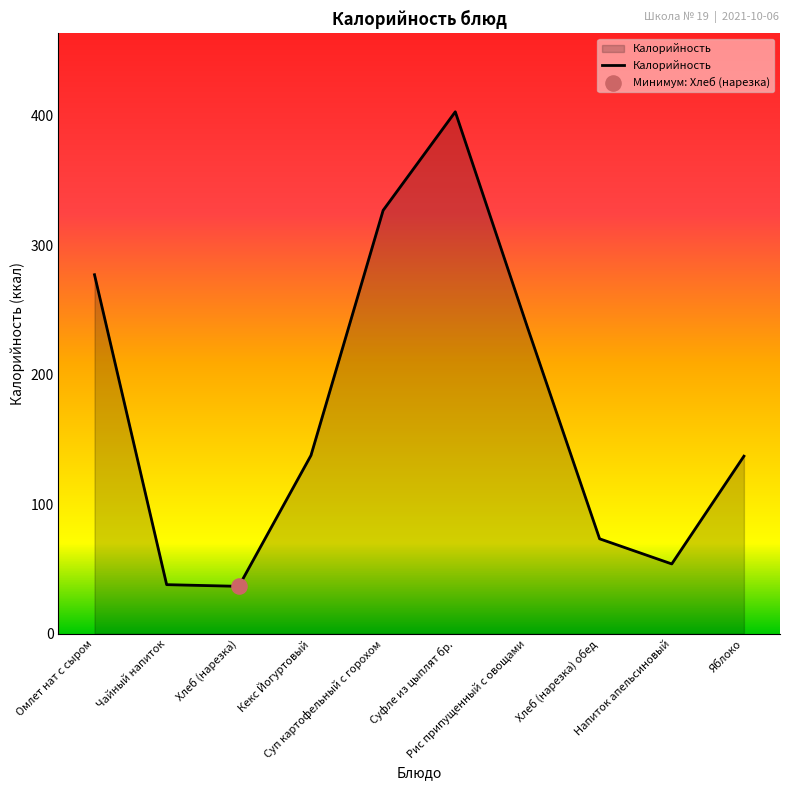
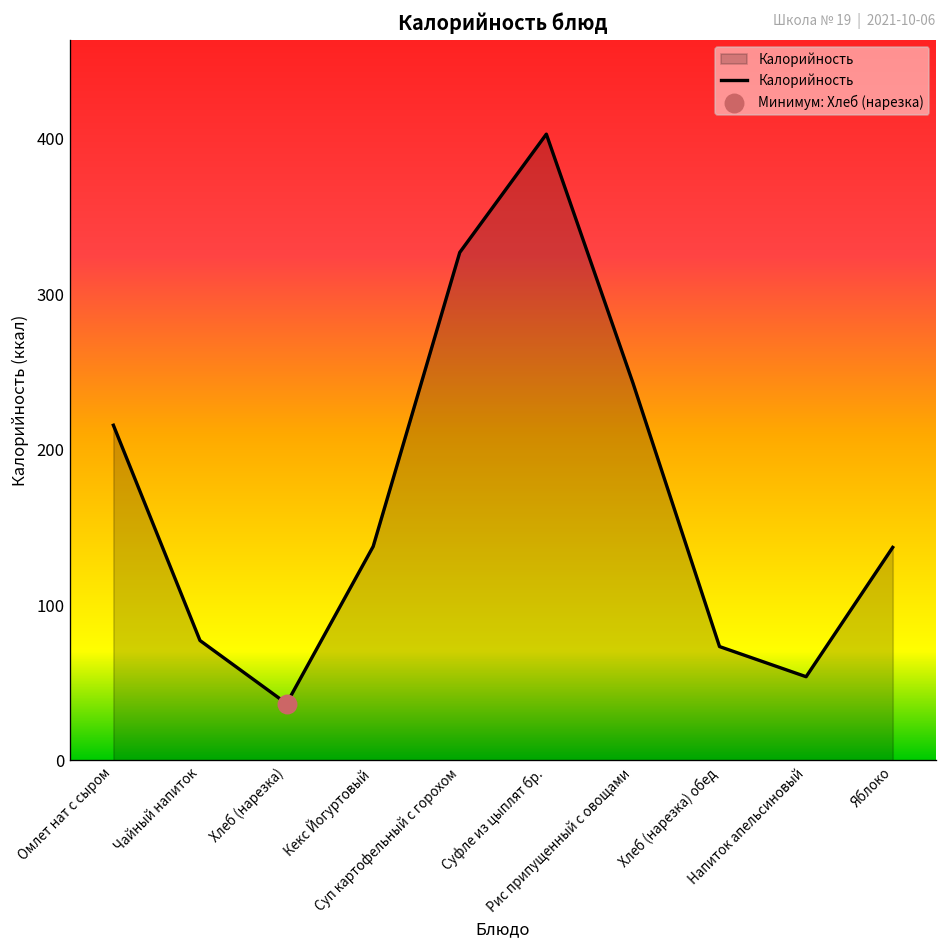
  {
    "Калорийность": {
-     "Омлет нат с сыром": 277,
-     "Чайный напиток": 38,
+     "Омлет нат с сыром": 216,
+     "Чайный напиток": 77,
      "Кекс Йогуртовый": 138,
      "Суп картофельный с горохом": 327,
      "Суфле из цыплят бр.": 403,
-     "Рис припущенный с овощами": 237,
+     "Рис припущенный с овощами": 243,
      "Хлеб (нарезка) обед": 73,
      "Напиток апельсиновый": 54,
      "Яблоко": 137
    }
  }
